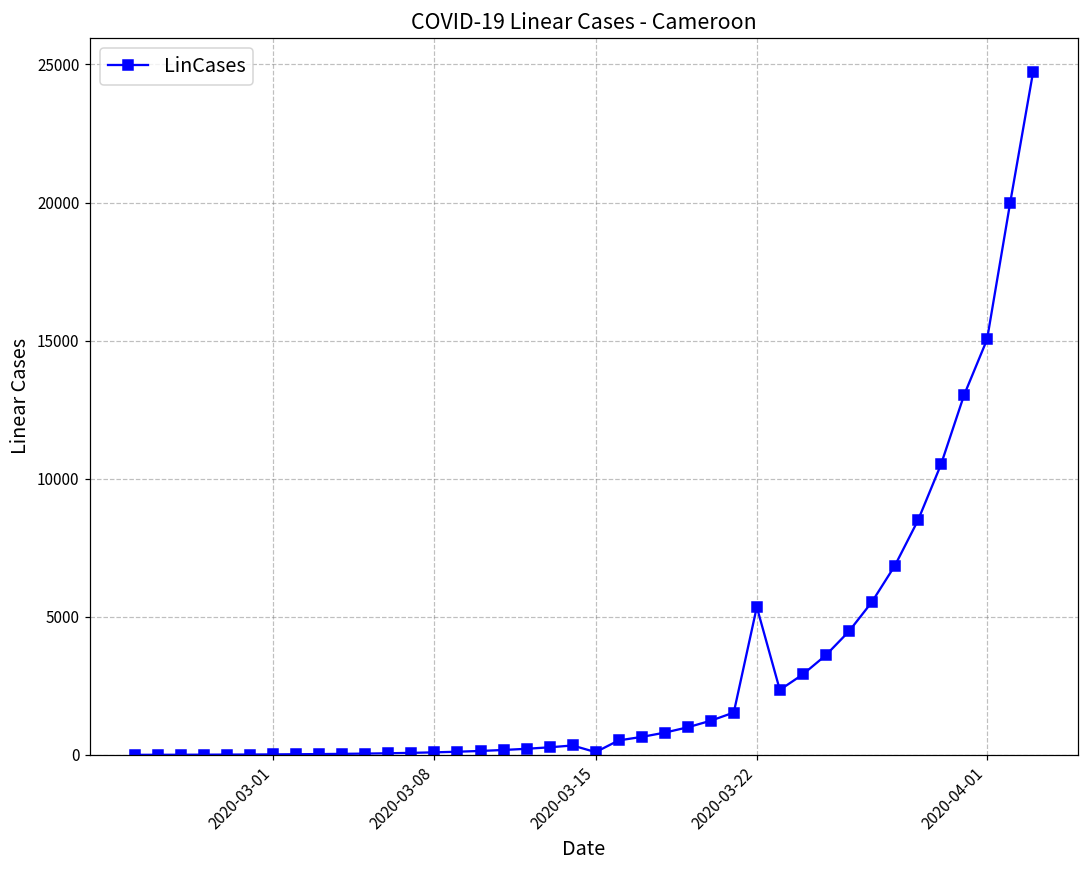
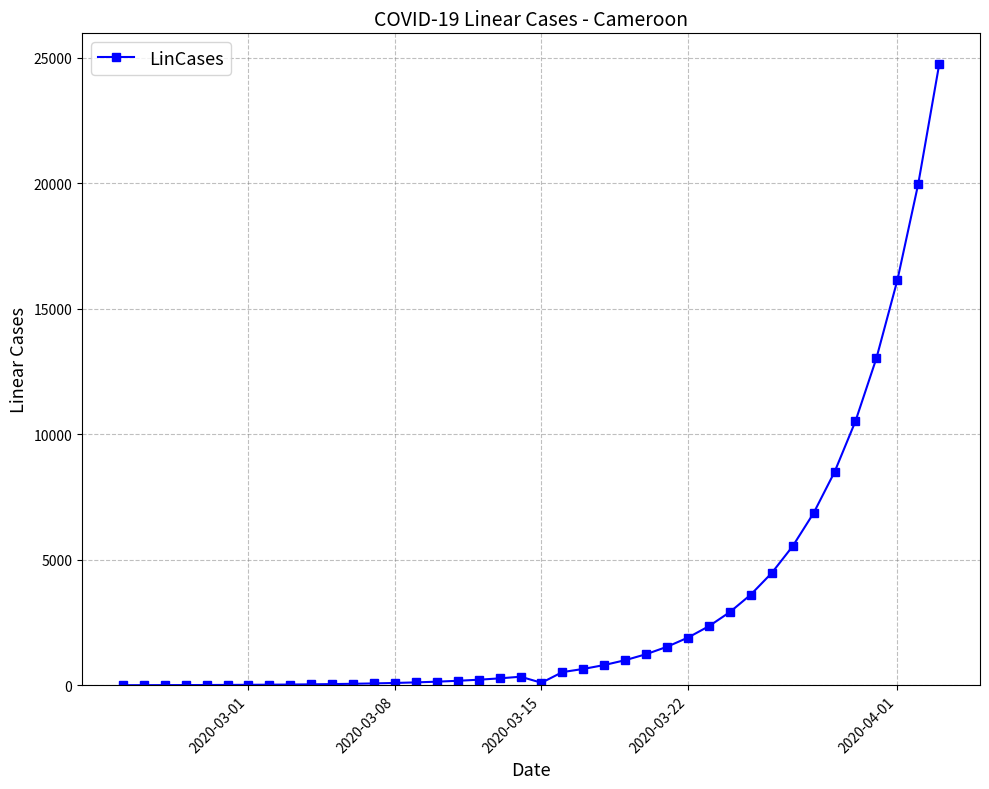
  {
    "2020-03-01": 0,
    "2020-03-08": 100,
    "2020-03-15": 100,
-   "2020-03-22": 5400,
-   "2020-04-01": 15000
+   "2020-03-22": 1900,
+   "2020-04-01": 16100
  }
